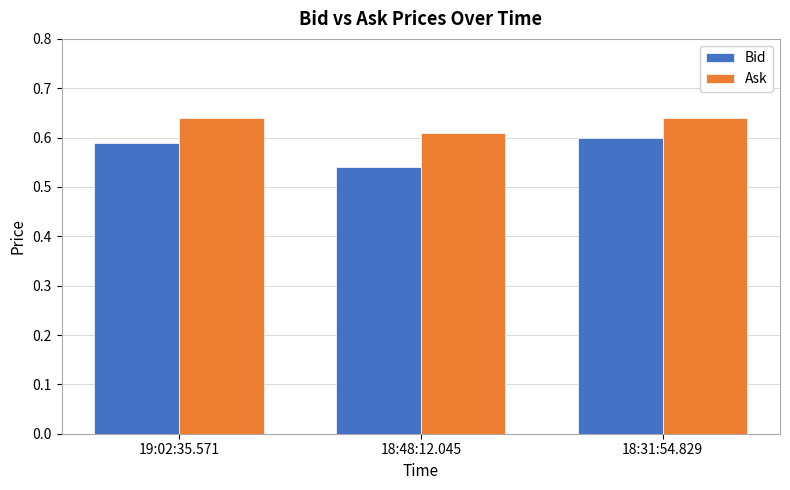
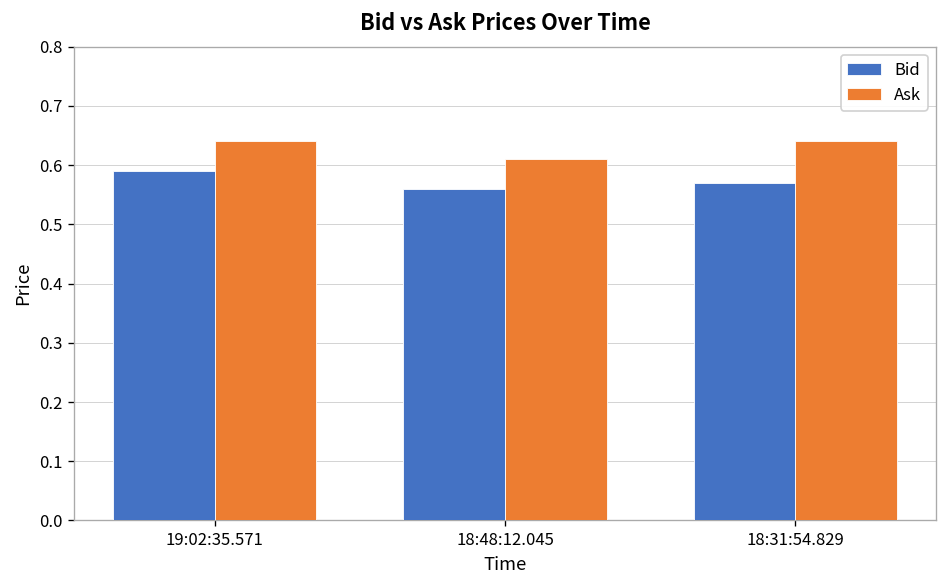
  {
    "Bid": {
      "19:02:35.571": 0.59,
-     "18:48:12.045": 0.54,
-     "18:31:54.829": 0.60
+     "18:48:12.045": 0.56,
+     "18:31:54.829": 0.57
    },
    "Ask": {
      "19:02:35.571": 0.64,
      "18:48:12.045": 0.61,
      "18:31:54.829": 0.64
    }
  }
